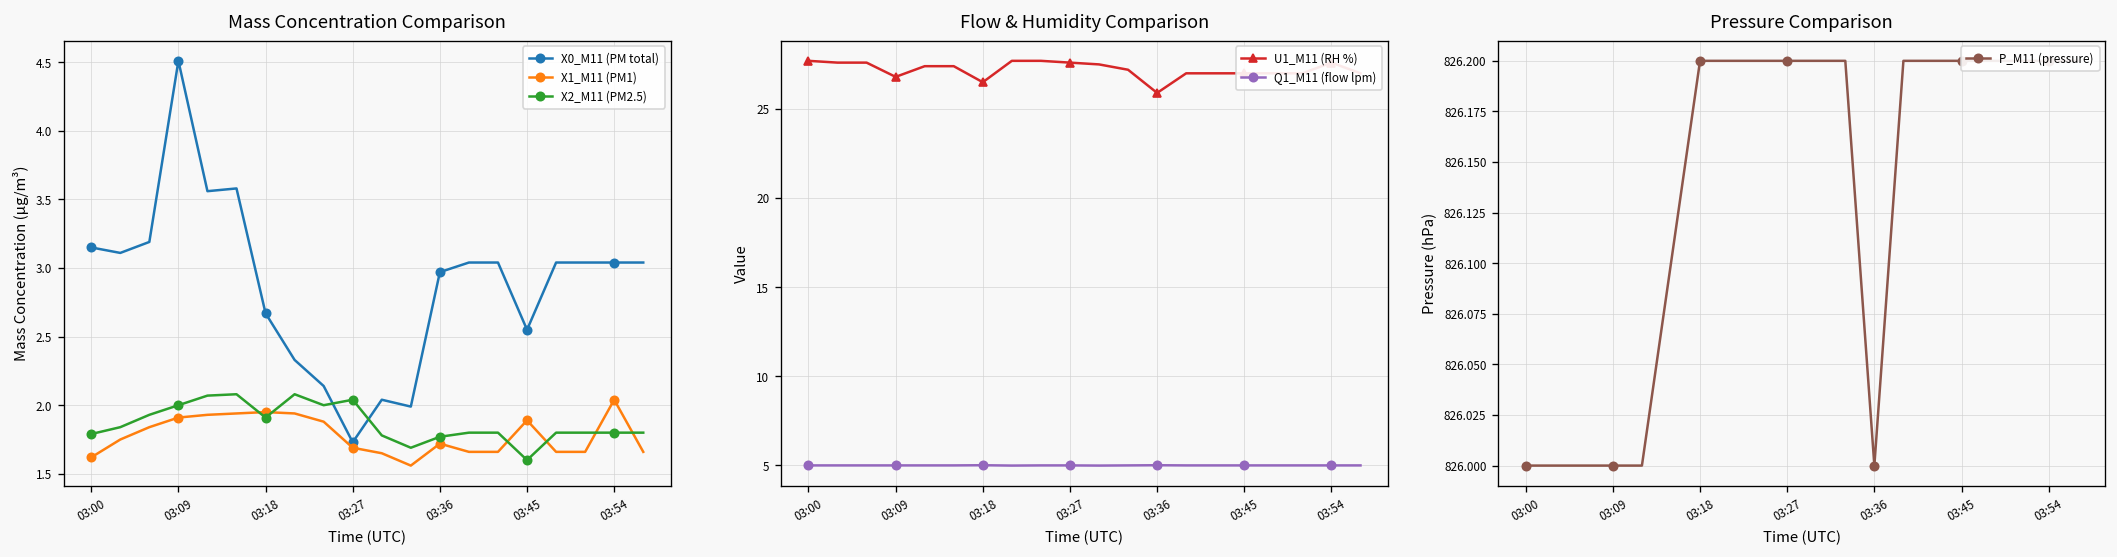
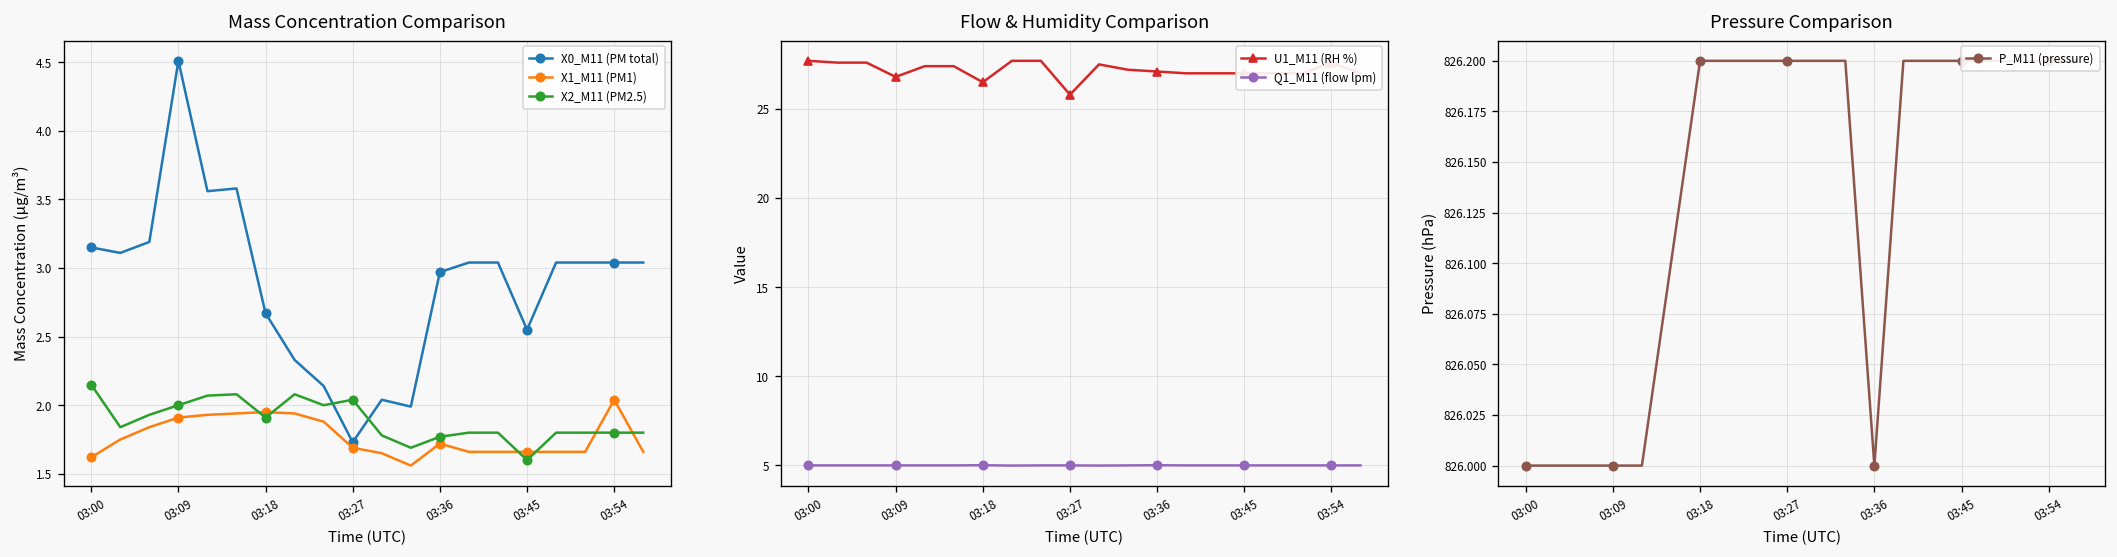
  {
    "Mass Concentration Comparison": {
      "X0_M11 (PM total)": {
        "03:00": 3.15,
        "03:09": 4.51,
        "03:18": 2.67,
        "03:27": 1.73,
        "03:36": 2.97,
        "03:45": 2.55,
        "03:54": 3.04
      },
      "X1_M11 (PM1)": {
        "03:00": 1.62,
        "03:09": 1.91,
        "03:18": 1.95,
        "03:27": 1.69,
        "03:36": 1.72,
-       "03:45": 1.89,
+       "03:45": 1.66,
        "03:54": 2.04
      },
      "X2_M11 (PM2.5)": {
-       "03:00": 1.79,
+       "03:00": 2.15,
        "03:09": 2.00,
        "03:18": 1.91,
        "03:27": 2.04,
        "03:36": 1.77,
        "03:45": 1.60,
        "03:54": 1.80
      }
    },
    "Flow & Humidity Comparison": {
      "U1_M11 (RH %)": {
        "03:00": 27.7,
        "03:09": 26.8,
        "03:18": 26.5,
-       "03:27": 27.6,
-       "03:36": 25.9
+       "03:27": 25.8,
+       "03:36": 27.1
      },
      "Q1_M11 (flow lpm)": {
        "03:00": 5.0,
        "03:09": 5.0,
        "03:18": 5.0,
        "03:27": 5.0,
        "03:36": 5.0,
        "03:45": 5.0,
        "03:54": 5.0
      }
    },
    "Pressure Comparison": {
      "03:00": 826.000,
      "03:09": 826.000,
      "03:18": 826.200,
      "03:27": 826.200,
      "03:36": 826.000
    }
  }
